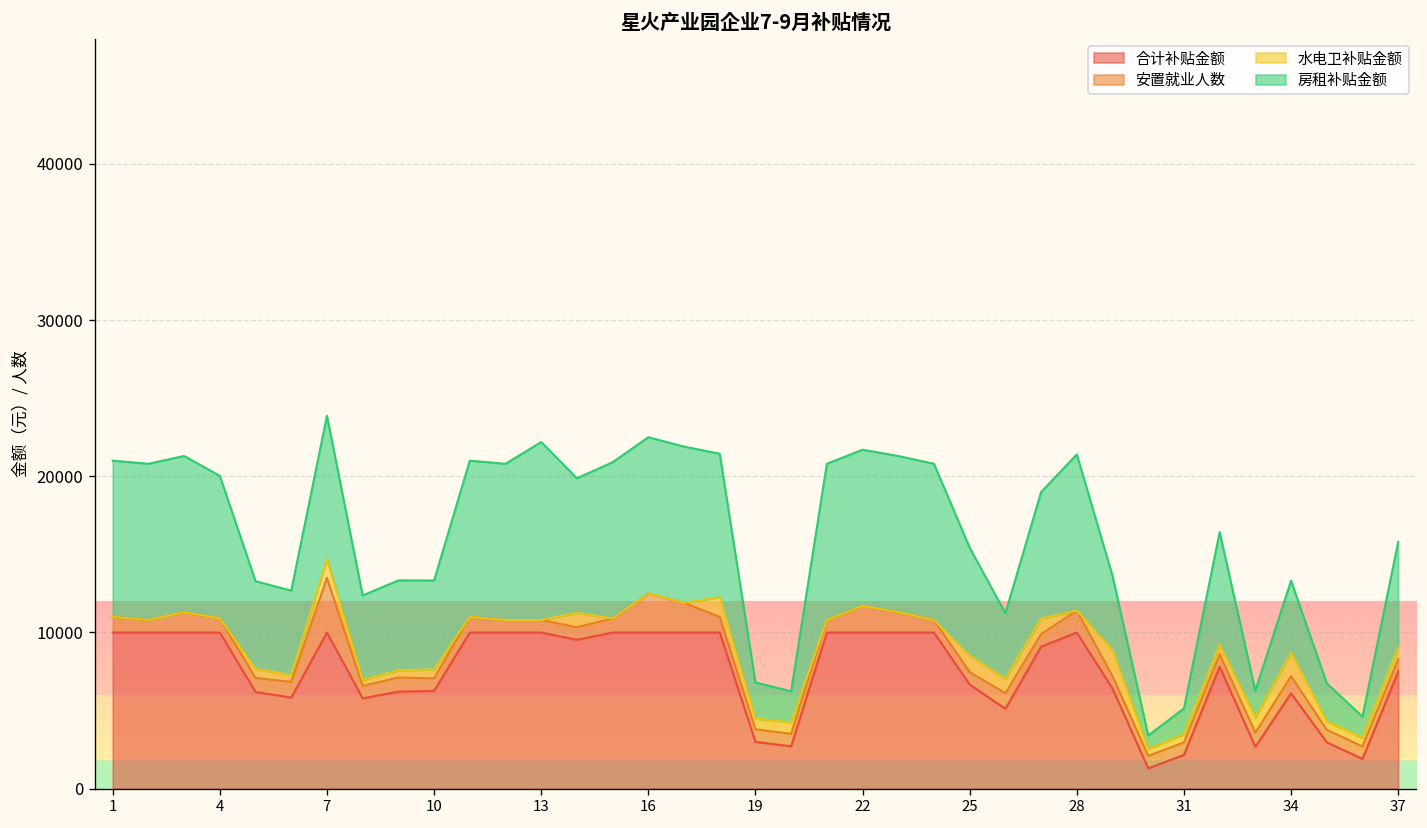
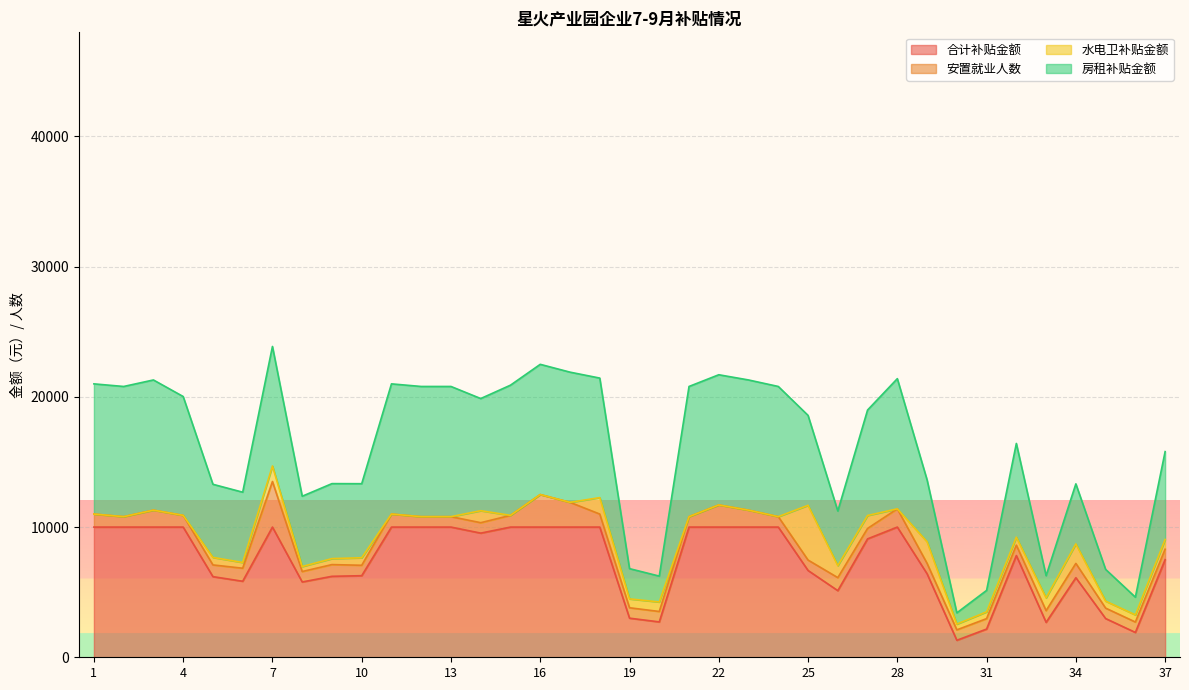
  {
    "水电卫补贴金额": {
      "7": 1200,
      "10": 600,
      "19": 700,
-     "25": 1100,
+     "25": 4200,
      "31": 500,
      "34": 1500,
      "37": 700
    },
    "房租补贴金额": {
      "1": 10000,
      "4": 9100,
      "7": 9200,
      "10": 5700,
-     "13": 11400,
+     "13": 10000,
      "16": 10000,
      "19": 2300,
      "22": 10000,
      "25": 6900,
      "28": 10000,
      "31": 1600,
      "34": 4600,
      "37": 6800
    }
  }
